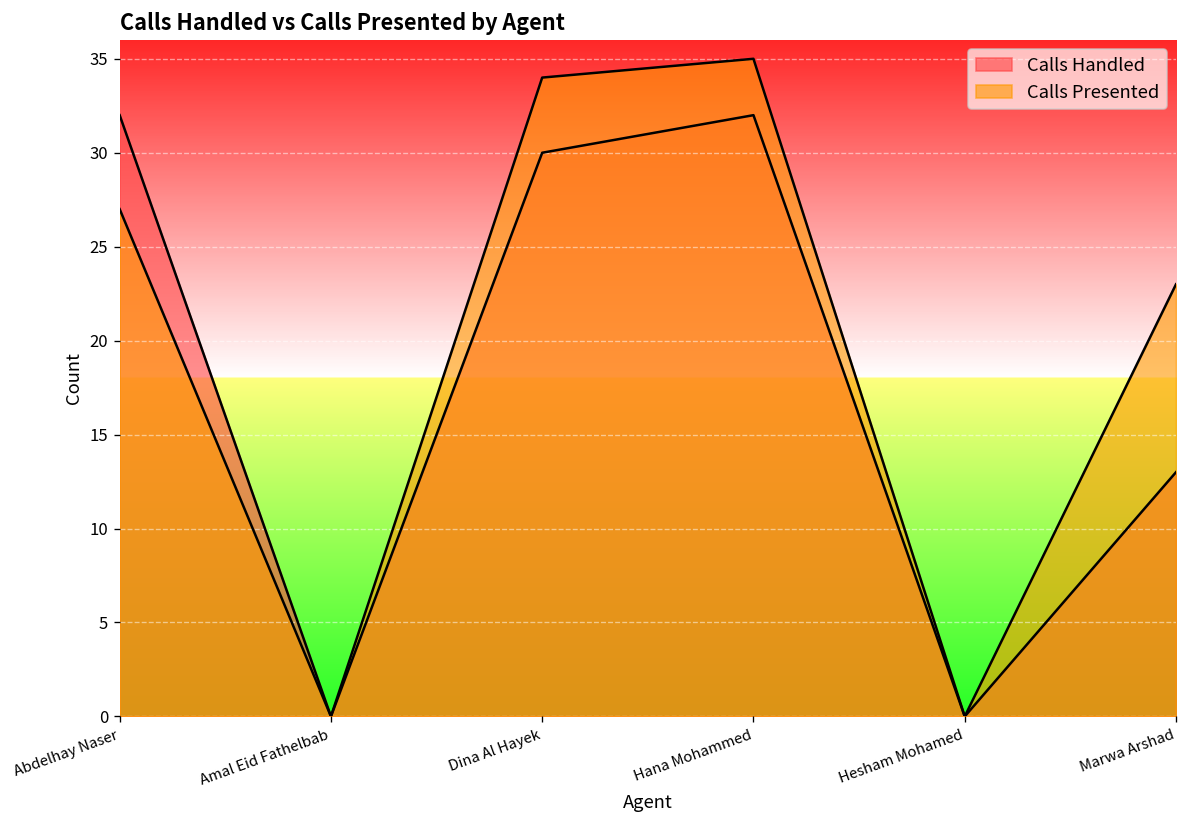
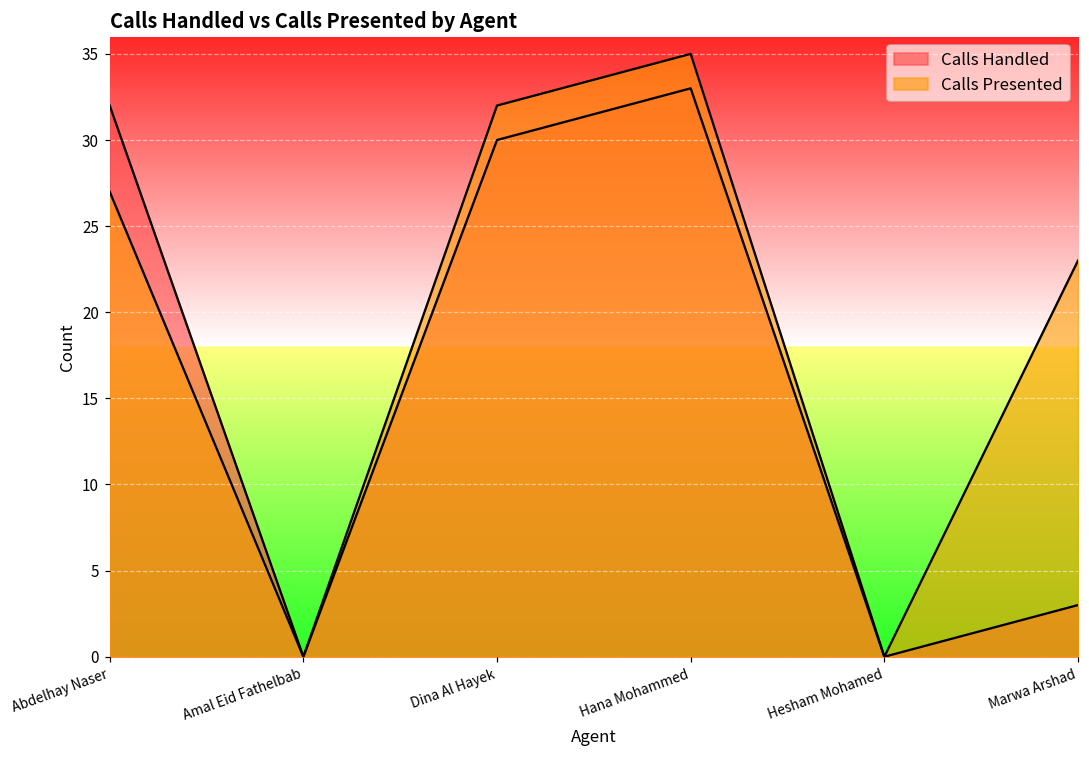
  {
    "Calls Handled": {
      "Abdelhay Naser": 32,
      "Dina Al Hayek": 30,
-     "Hana Mohammed": 32,
-     "Marwa Arshad": 13
+     "Hana Mohammed": 33,
+     "Marwa Arshad": 3
    },
    "Calls Presented": {
      "Abdelhay Naser": 27,
-     "Dina Al Hayek": 34,
+     "Dina Al Hayek": 32,
      "Hana Mohammed": 35,
      "Marwa Arshad": 23
    }
  }
